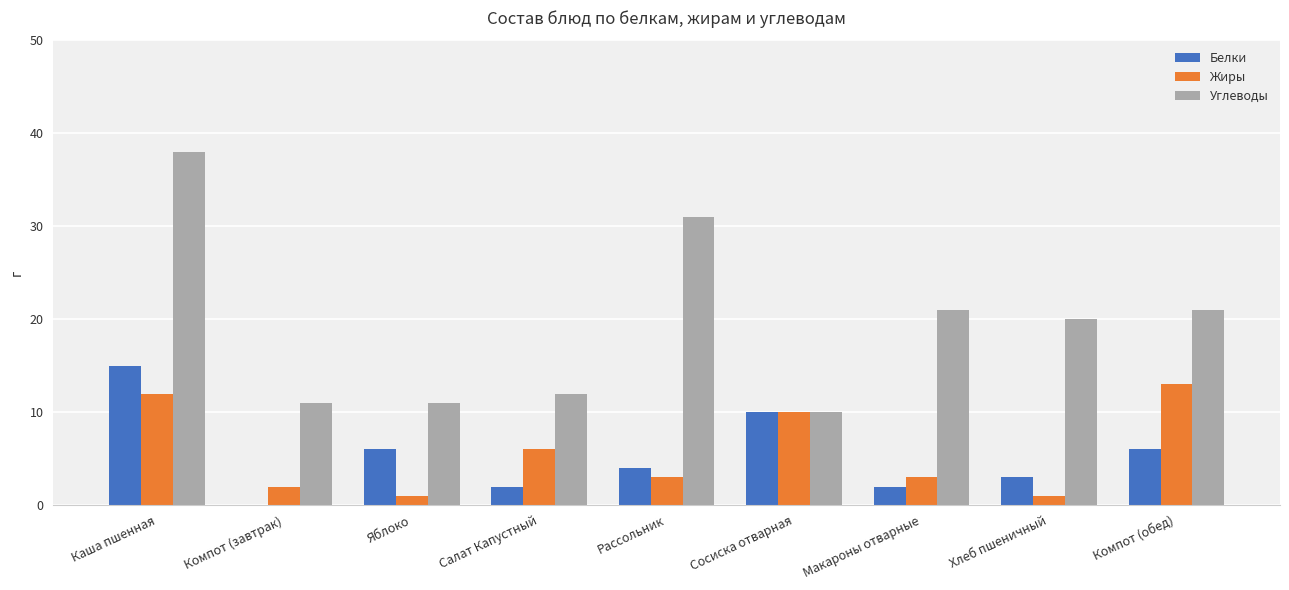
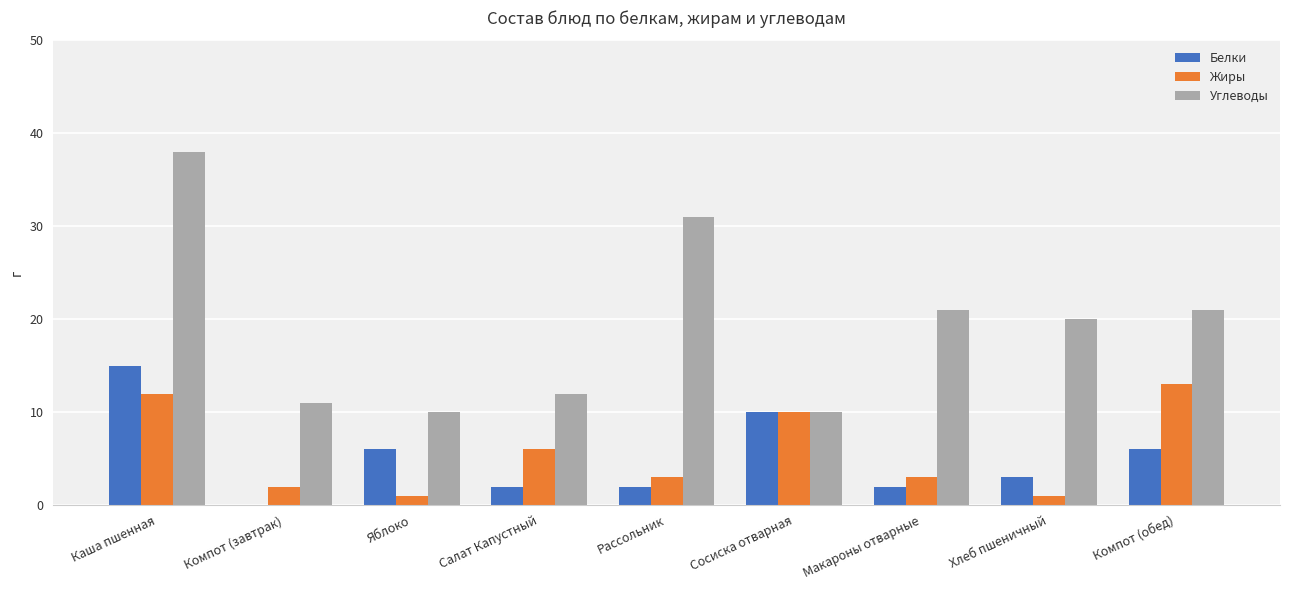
  {
    "Белки": {
      "Каша пшенная": 15,
      "Компот (завтрак)": 0,
      "Яблоко": 6,
      "Салат Капустный": 2,
-     "Рассольник": 4,
+     "Рассольник": 2,
      "Сосиска отварная": 10,
      "Макароны отварные": 2,
      "Хлеб пшеничный": 3,
      "Компот (обед)": 6
    },
    "Жиры": {
      "Каша пшенная": 12,
      "Компот (завтрак)": 2,
      "Яблоко": 1,
      "Салат Капустный": 6,
      "Рассольник": 3,
      "Сосиска отварная": 10,
      "Макароны отварные": 3,
      "Хлеб пшеничный": 1,
      "Компот (обед)": 13
    },
    "Углеводы": {
      "Каша пшенная": 38,
      "Компот (завтрак)": 11,
-     "Яблоко": 11,
+     "Яблоко": 10,
      "Салат Капустный": 12,
      "Рассольник": 31,
      "Сосиска отварная": 10,
      "Макароны отварные": 21,
      "Хлеб пшеничный": 20,
      "Компот (обед)": 21
    }
  }
